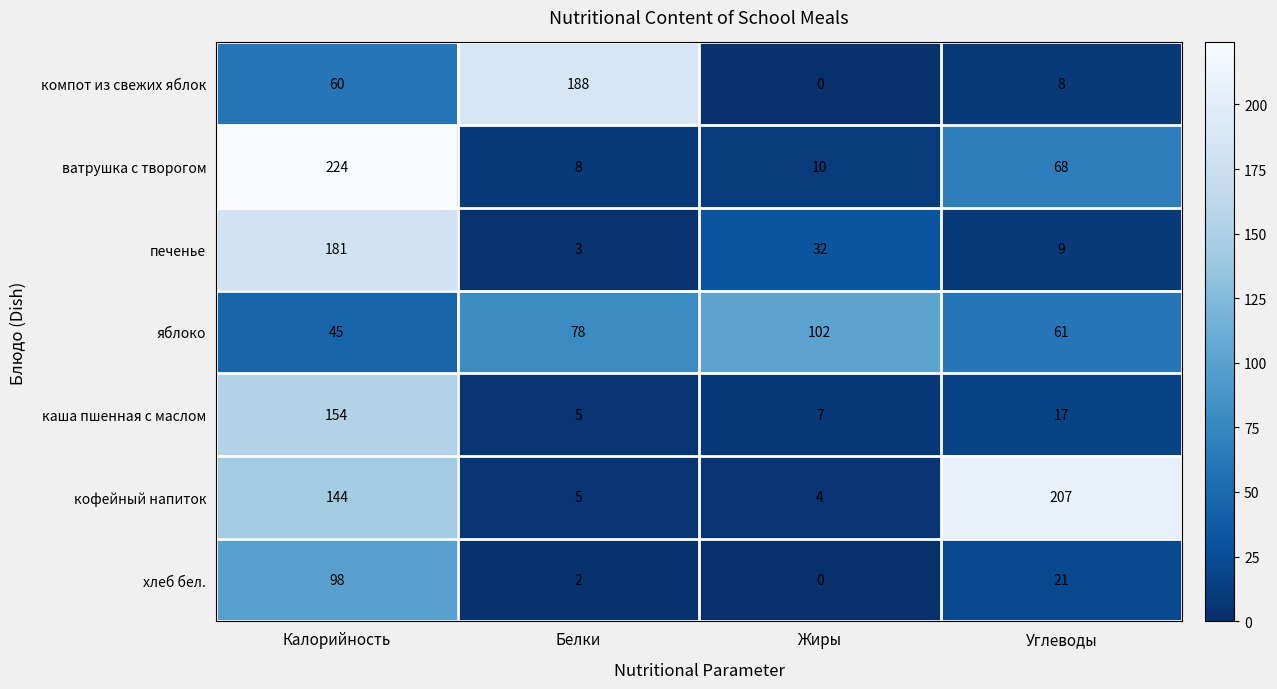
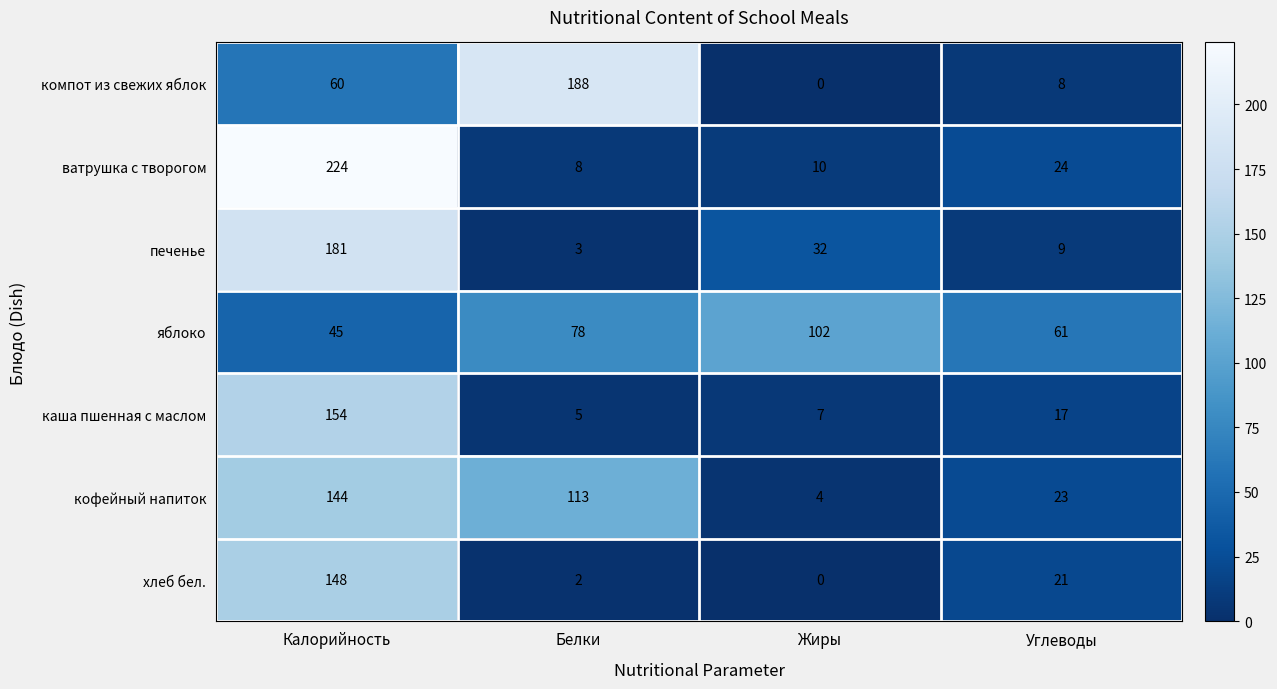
  {
    "компот из свежих яблок": {
      "Калорийность": 60,
      "Белки": 188,
      "Жиры": 0,
      "Углеводы": 8
    },
    "ватрушка с творогом": {
      "Калорийность": 224,
      "Белки": 8,
      "Жиры": 10,
-     "Углеводы": 68
+     "Углеводы": 24
    },
    "печенье": {
      "Калорийность": 181,
      "Белки": 3,
      "Жиры": 32,
      "Углеводы": 9
    },
    "яблоко": {
      "Калорийность": 45,
      "Белки": 78,
      "Жиры": 102,
      "Углеводы": 61
    },
    "каша пшенная с маслом": {
      "Калорийность": 154,
      "Белки": 5,
      "Жиры": 7,
      "Углеводы": 17
    },
    "кофейный напиток": {
      "Калорийность": 144,
-     "Белки": 5,
+     "Белки": 113,
      "Жиры": 4,
-     "Углеводы": 207
+     "Углеводы": 23
    },
    "хлеб бел.": {
-     "Калорийность": 98,
+     "Калорийность": 148,
      "Белки": 2,
      "Жиры": 0,
      "Углеводы": 21
    }
  }
